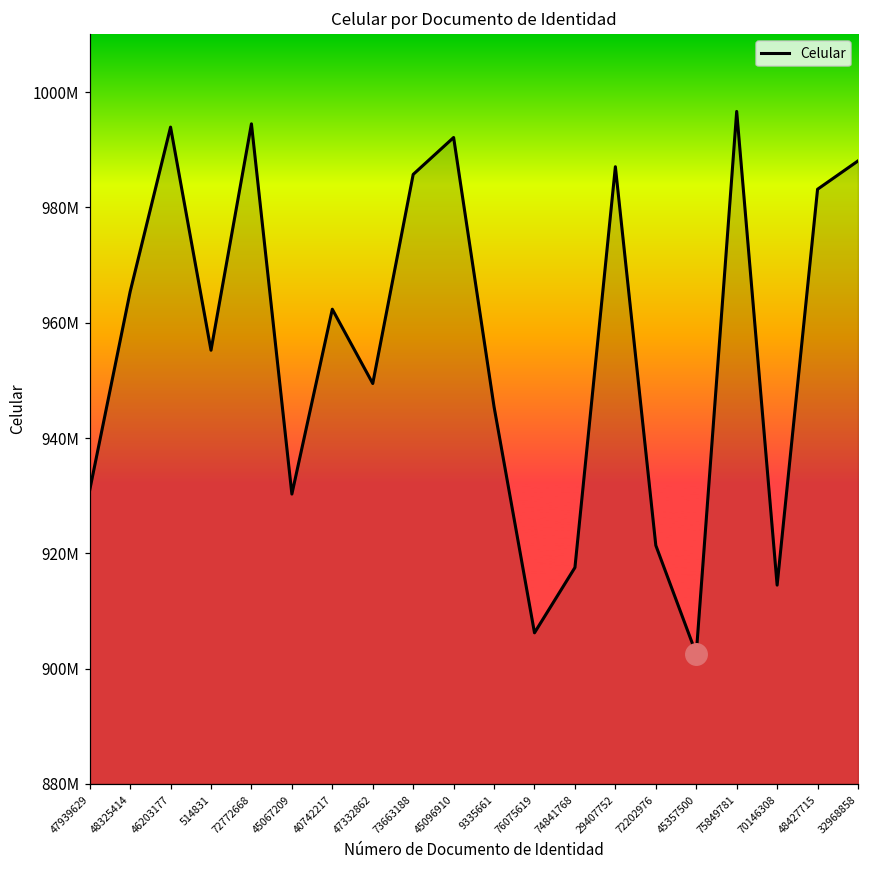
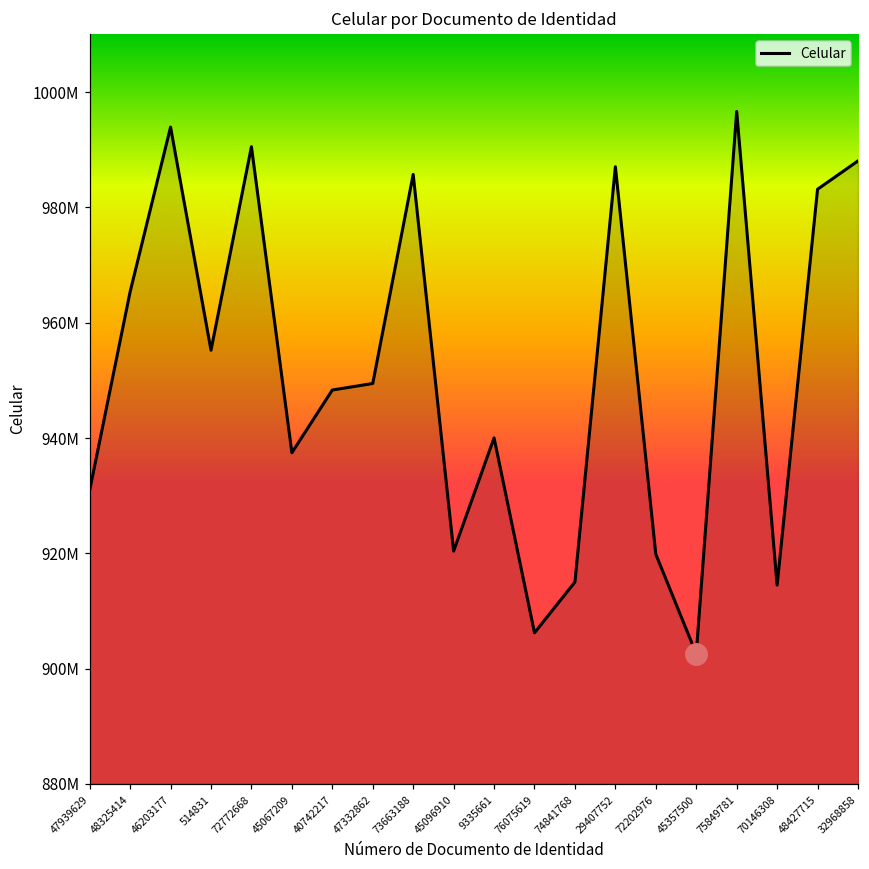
  {
    "Celular": {
      "47939629": 931000000,
      "48325414": 965000000,
      "46203177": 994000000,
      "514831": 955000000,
-     "72772668": 994000000,
-     "45067209": 930000000,
-     "40742217": 962000000,
+     "72772668": 991000000,
+     "45067209": 937000000,
+     "40742217": 948000000,
      "47332862": 949000000,
      "73663188": 986000000,
-     "45096910": 992000000,
-     "9335661": 945000000,
+     "45096910": 920000000,
+     "9335661": 940000000,
      "76075619": 906000000,
-     "74841768": 918000000,
+     "74841768": 915000000,
      "29407752": 987000000,
-     "72202976": 921000000,
+     "72202976": 920000000,
      "75849781": 997000000,
      "70146308": 914000000,
      "48427715": 983000000,
      "32968858": 988000000
    }
  }
